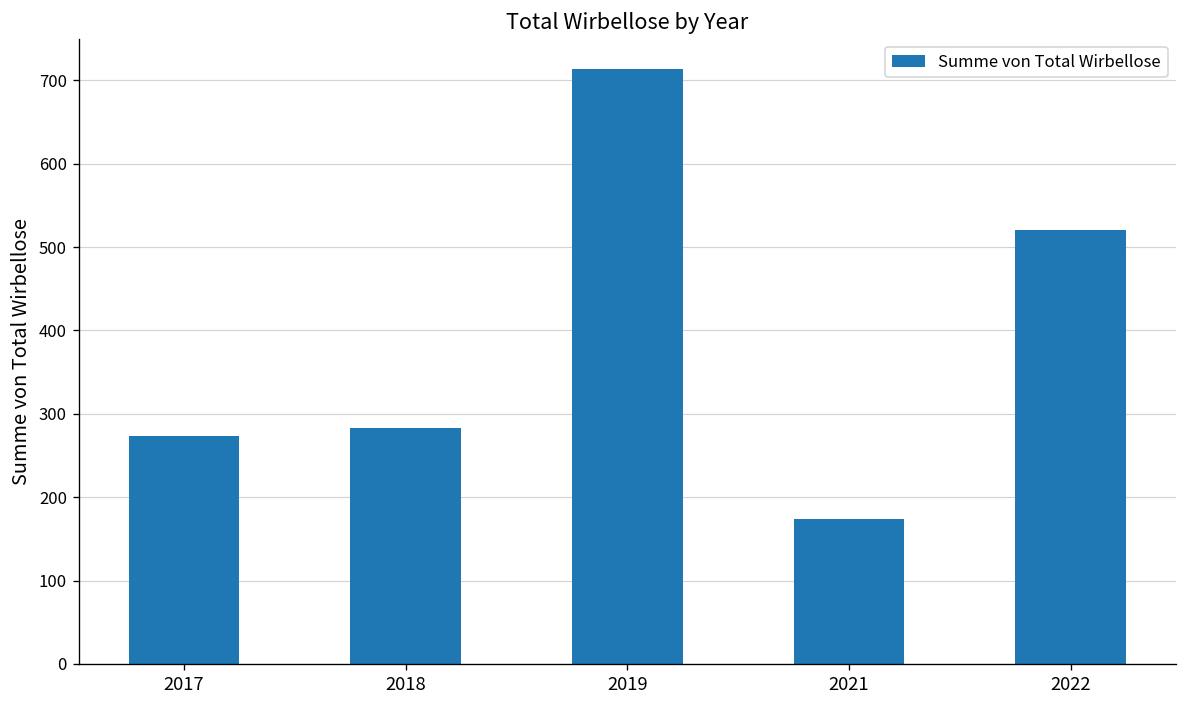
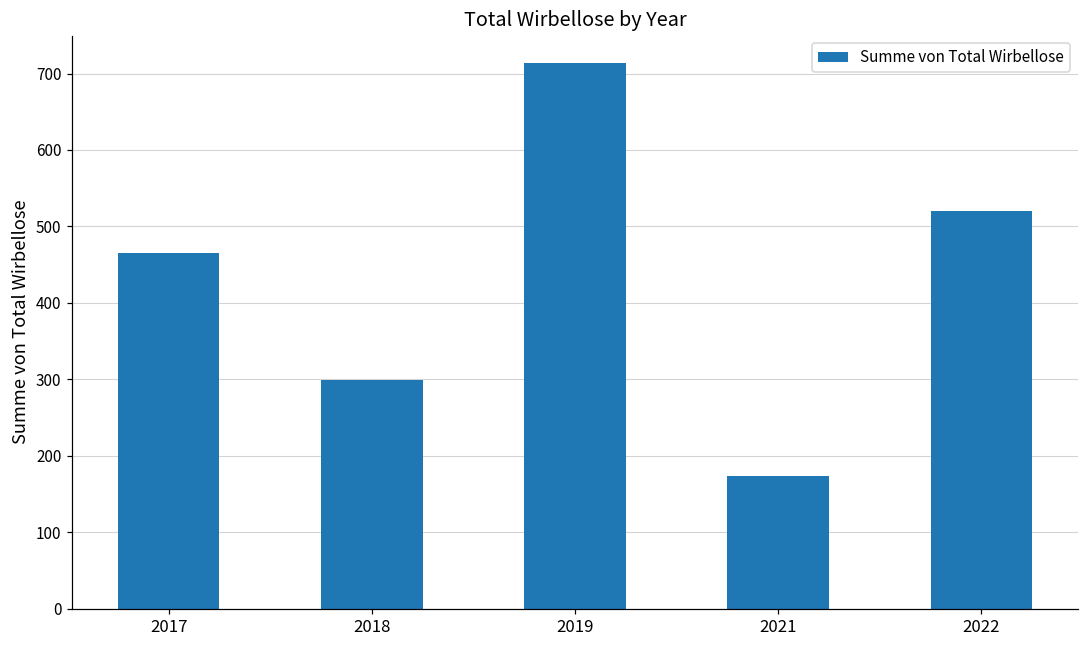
  {
-   "2017": 270,
-   "2018": 280,
+   "2017": 470,
+   "2018": 300,
    "2019": 710,
    "2021": 170,
    "2022": 520
  }
